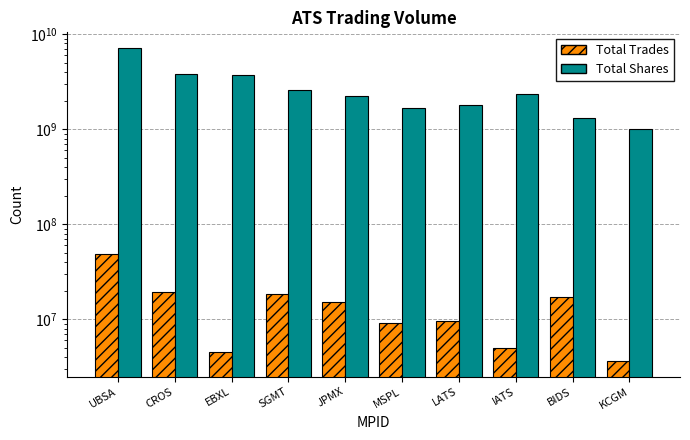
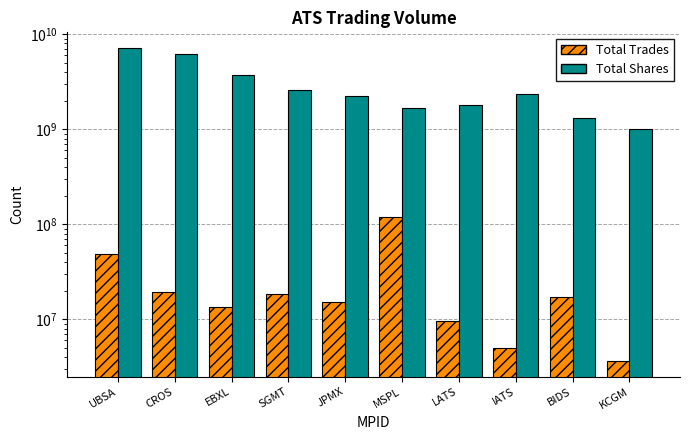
  {
    "Total Trades": {
      "UBSA": 50000000,
      "CROS": 19000000,
-     "EBXL": 5000000,
+     "EBXL": 14000000,
      "SGMT": 18000000,
      "JPMX": 15000000,
-     "MSPL": 9000000,
+     "MSPL": 120000000,
      "LATS": 10000000,
      "IATS": 5000000,
      "BIDS": 17000000,
      "KCGM": 3700000
    },
    "Total Shares": {
      "UBSA": 7000000000,
-     "CROS": 3800000000,
+     "CROS": 6000000000,
      "EBXL": 3800000000,
      "SGMT": 2600000000,
      "JPMX": 2200000000,
      "MSPL": 1700000000,
      "LATS": 1800000000,
      "IATS": 2300000000,
      "BIDS": 1300000000,
      "KCGM": 1000000000
    }
  }
